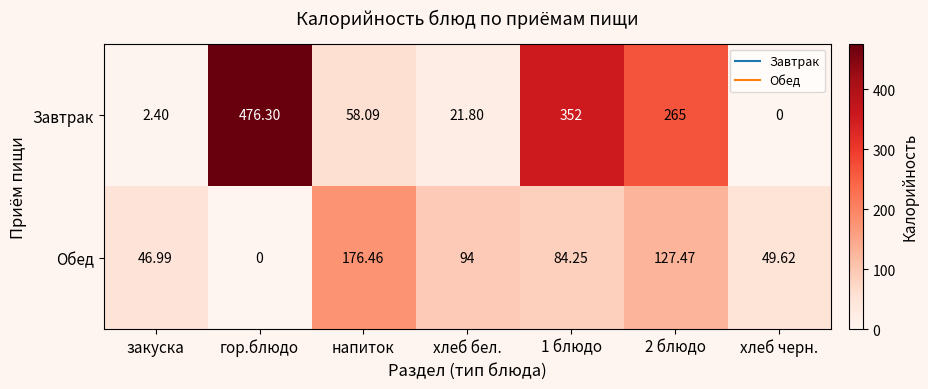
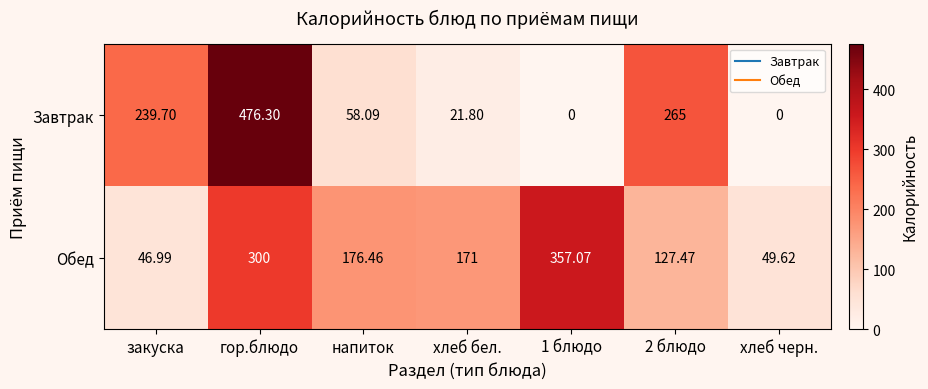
  {
    "Завтрак": {
-     "закуска": 2.40,
+     "закуска": 239.70,
      "гор.блюдо": 476.30,
      "напиток": 58.09,
      "хлеб бел.": 21.80,
-     "1 блюдо": 352,
+     "1 блюдо": 0,
      "2 блюдо": 265,
      "хлеб черн.": 0
    },
    "Обед": {
      "закуска": 46.99,
-     "гор.блюдо": 0,
+     "гор.блюдо": 300,
      "напиток": 176.46,
-     "хлеб бел.": 94,
-     "1 блюдо": 84.25,
+     "хлеб бел.": 171,
+     "1 блюдо": 357.07,
      "2 блюдо": 127.47,
      "хлеб черн.": 49.62
    }
  }
